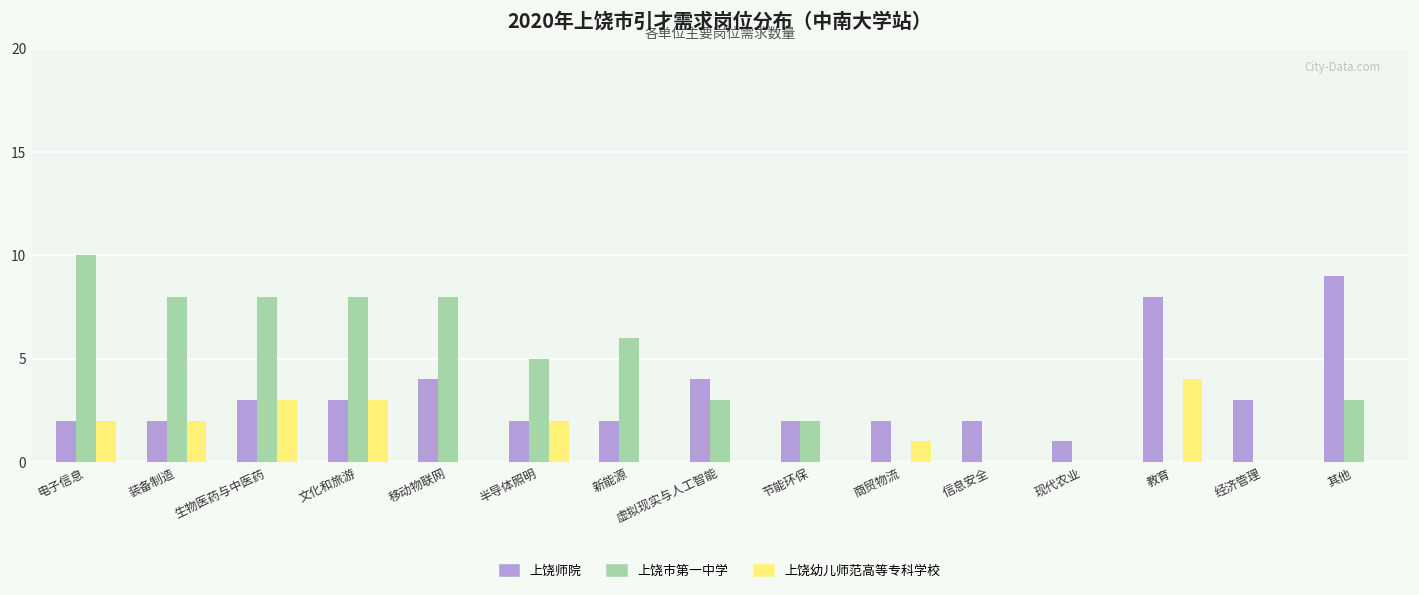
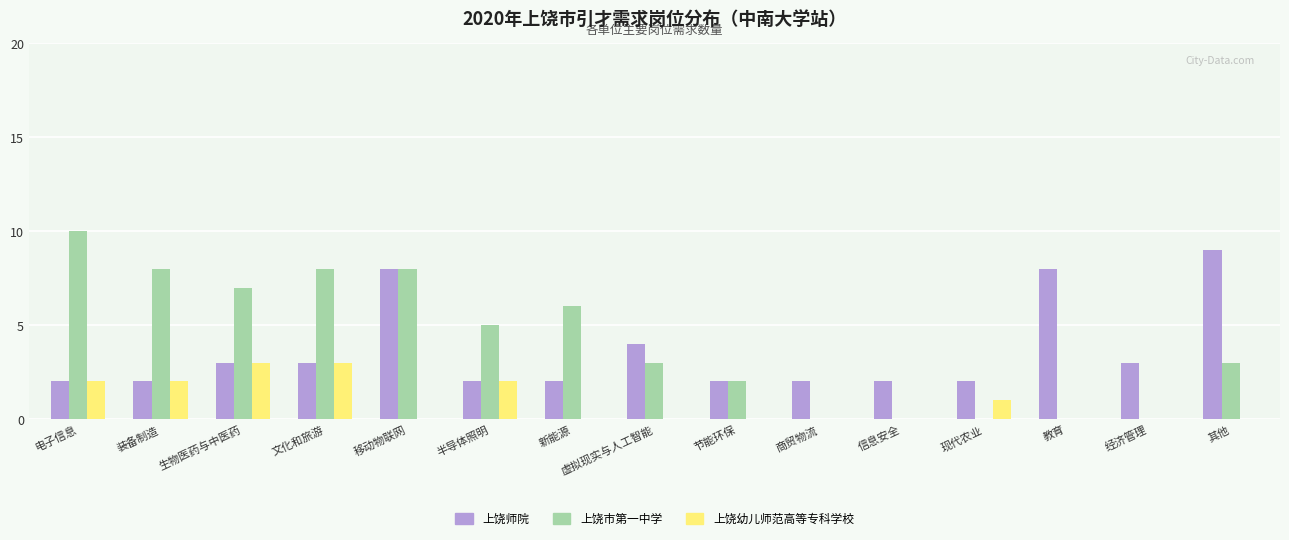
  {
    "上饶师院": {
      "电子信息": 2,
      "装备制造": 2,
      "生物医药与中医药": 3,
      "文化和旅游": 3,
-     "移动物联网": 4,
+     "移动物联网": 8,
      "半导体照明": 2,
      "新能源": 2,
      "虚拟现实与人工智能": 4,
      "节能环保": 2,
      "商贸物流": 2,
      "信息安全": 2,
-     "现代农业": 1,
+     "现代农业": 2,
      "教育": 8,
      "经济管理": 3,
      "其他": 9
    },
    "上饶市第一中学": {
      "电子信息": 10,
      "装备制造": 8,
-     "生物医药与中医药": 8,
+     "生物医药与中医药": 7,
      "文化和旅游": 8,
      "移动物联网": 8,
      "半导体照明": 5,
      "新能源": 6,
      "虚拟现实与人工智能": 3,
      "节能环保": 2,
      "商贸物流": 0,
      "信息安全": 0,
      "现代农业": 0,
      "教育": 0,
      "经济管理": 0,
      "其他": 3
    },
    "上饶幼儿师范高等专科学校": {
      "电子信息": 2,
      "装备制造": 2,
      "生物医药与中医药": 3,
      "文化和旅游": 3,
      "移动物联网": 0,
      "半导体照明": 2,
      "新能源": 0,
      "虚拟现实与人工智能": 0,
      "节能环保": 0,
-     "商贸物流": 1,
+     "商贸物流": 0,
      "信息安全": 0,
-     "现代农业": 0,
-     "教育": 4,
+     "现代农业": 1,
+     "教育": 0,
      "经济管理": 0,
      "其他": 0
    }
  }
